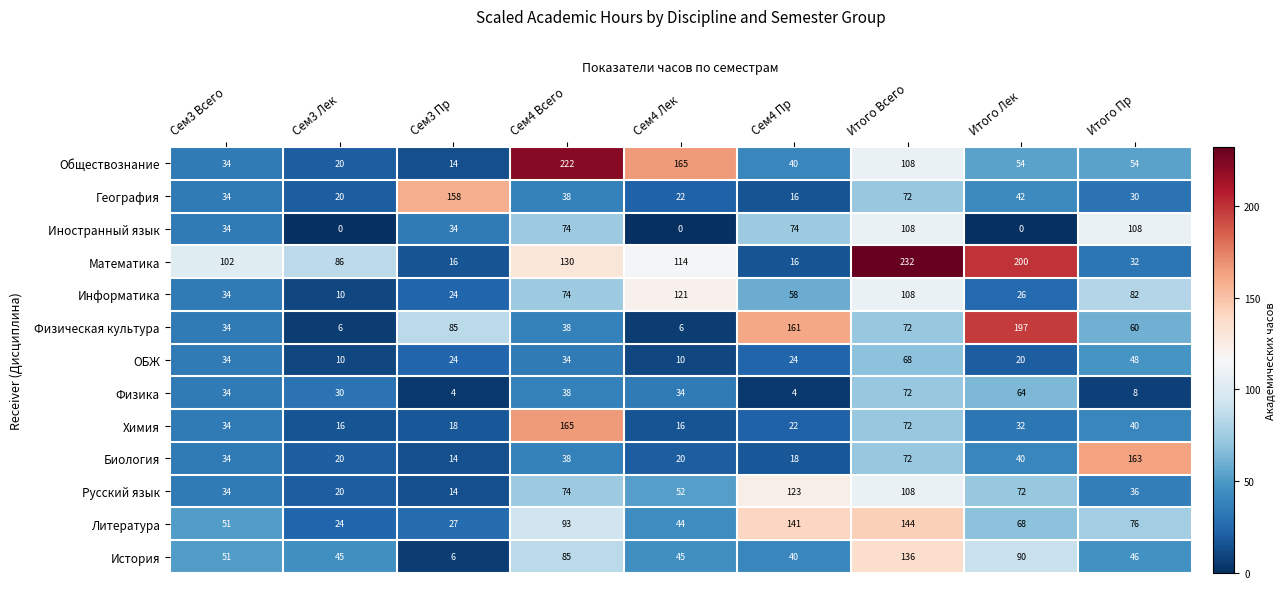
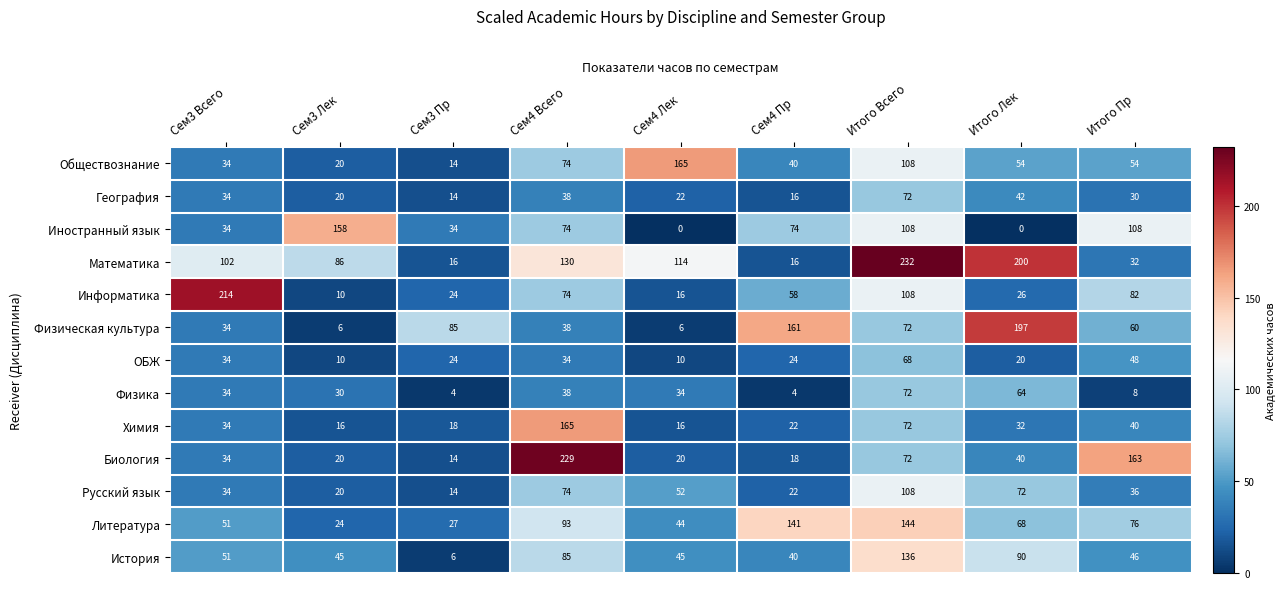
  {
    "Обществознание": {
      "Сем3 Всего": 34,
      "Сем3 Лек": 20,
      "Сем3 Пр": 14,
-     "Сем4 Всего": 222,
+     "Сем4 Всего": 74,
      "Сем4 Лек": 165,
      "Сем4 Пр": 40,
      "Итого Всего": 108,
      "Итого Лек": 54,
      "Итого Пр": 54
    },
    "География": {
      "Сем3 Всего": 34,
      "Сем3 Лек": 20,
-     "Сем3 Пр": 158,
+     "Сем3 Пр": 14,
      "Сем4 Всего": 38,
      "Сем4 Лек": 22,
      "Сем4 Пр": 16,
      "Итого Всего": 72,
      "Итого Лек": 42,
      "Итого Пр": 30
    },
    "Иностранный язык": {
      "Сем3 Всего": 34,
-     "Сем3 Лек": 0,
+     "Сем3 Лек": 158,
      "Сем3 Пр": 34,
      "Сем4 Всего": 74,
      "Сем4 Лек": 0,
      "Сем4 Пр": 74,
      "Итого Всего": 108,
      "Итого Лек": 0,
      "Итого Пр": 108
    },
    "Математика": {
      "Сем3 Всего": 102,
      "Сем3 Лек": 86,
      "Сем3 Пр": 16,
      "Сем4 Всего": 130,
      "Сем4 Лек": 114,
      "Сем4 Пр": 16,
      "Итого Всего": 232,
      "Итого Лек": 200,
      "Итого Пр": 32
    },
    "Информатика": {
-     "Сем3 Всего": 34,
+     "Сем3 Всего": 214,
      "Сем3 Лек": 10,
      "Сем3 Пр": 24,
      "Сем4 Всего": 74,
-     "Сем4 Лек": 121,
+     "Сем4 Лек": 16,
      "Сем4 Пр": 58,
      "Итого Всего": 108,
      "Итого Лек": 26,
      "Итого Пр": 82
    },
    "Физическая культура": {
      "Сем3 Всего": 34,
      "Сем3 Лек": 6,
      "Сем3 Пр": 85,
      "Сем4 Всего": 38,
      "Сем4 Лек": 6,
      "Сем4 Пр": 161,
      "Итого Всего": 72,
      "Итого Лек": 197,
      "Итого Пр": 60
    },
    "ОБЖ": {
      "Сем3 Всего": 34,
      "Сем3 Лек": 10,
      "Сем3 Пр": 24,
      "Сем4 Всего": 34,
      "Сем4 Лек": 10,
      "Сем4 Пр": 24,
      "Итого Всего": 68,
      "Итого Лек": 20,
      "Итого Пр": 48
    },
    "Физика": {
      "Сем3 Всего": 34,
      "Сем3 Лек": 30,
      "Сем3 Пр": 4,
      "Сем4 Всего": 38,
      "Сем4 Лек": 34,
      "Сем4 Пр": 4,
      "Итого Всего": 72,
      "Итого Лек": 64,
      "Итого Пр": 8
    },
    "Химия": {
      "Сем3 Всего": 34,
      "Сем3 Лек": 16,
      "Сем3 Пр": 18,
      "Сем4 Всего": 165,
      "Сем4 Лек": 16,
      "Сем4 Пр": 22,
      "Итого Всего": 72,
      "Итого Лек": 32,
      "Итого Пр": 40
    },
    "Биология": {
      "Сем3 Всего": 34,
      "Сем3 Лек": 20,
      "Сем3 Пр": 14,
-     "Сем4 Всего": 38,
+     "Сем4 Всего": 229,
      "Сем4 Лек": 20,
      "Сем4 Пр": 18,
      "Итого Всего": 72,
      "Итого Лек": 40,
      "Итого Пр": 163
    },
    "Русский язык": {
      "Сем3 Всего": 34,
      "Сем3 Лек": 20,
      "Сем3 Пр": 14,
      "Сем4 Всего": 74,
      "Сем4 Лек": 52,
-     "Сем4 Пр": 123,
+     "Сем4 Пр": 22,
      "Итого Всего": 108,
      "Итого Лек": 72,
      "Итого Пр": 36
    },
    "Литература": {
      "Сем3 Всего": 51,
      "Сем3 Лек": 24,
      "Сем3 Пр": 27,
      "Сем4 Всего": 93,
      "Сем4 Лек": 44,
      "Сем4 Пр": 141,
      "Итого Всего": 144,
      "Итого Лек": 68,
      "Итого Пр": 76
    },
    "История": {
      "Сем3 Всего": 51,
      "Сем3 Лек": 45,
      "Сем3 Пр": 6,
      "Сем4 Всего": 85,
      "Сем4 Лек": 45,
      "Сем4 Пр": 40,
      "Итого Всего": 136,
      "Итого Лек": 90,
      "Итого Пр": 46
    }
  }
